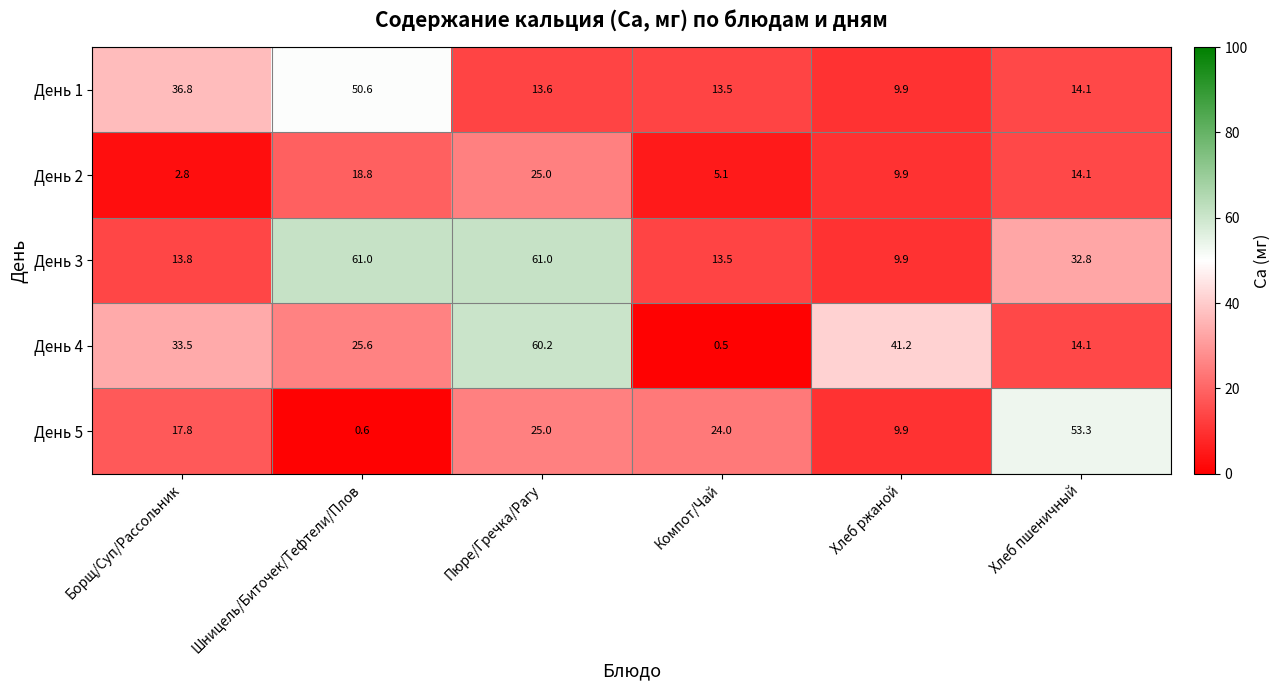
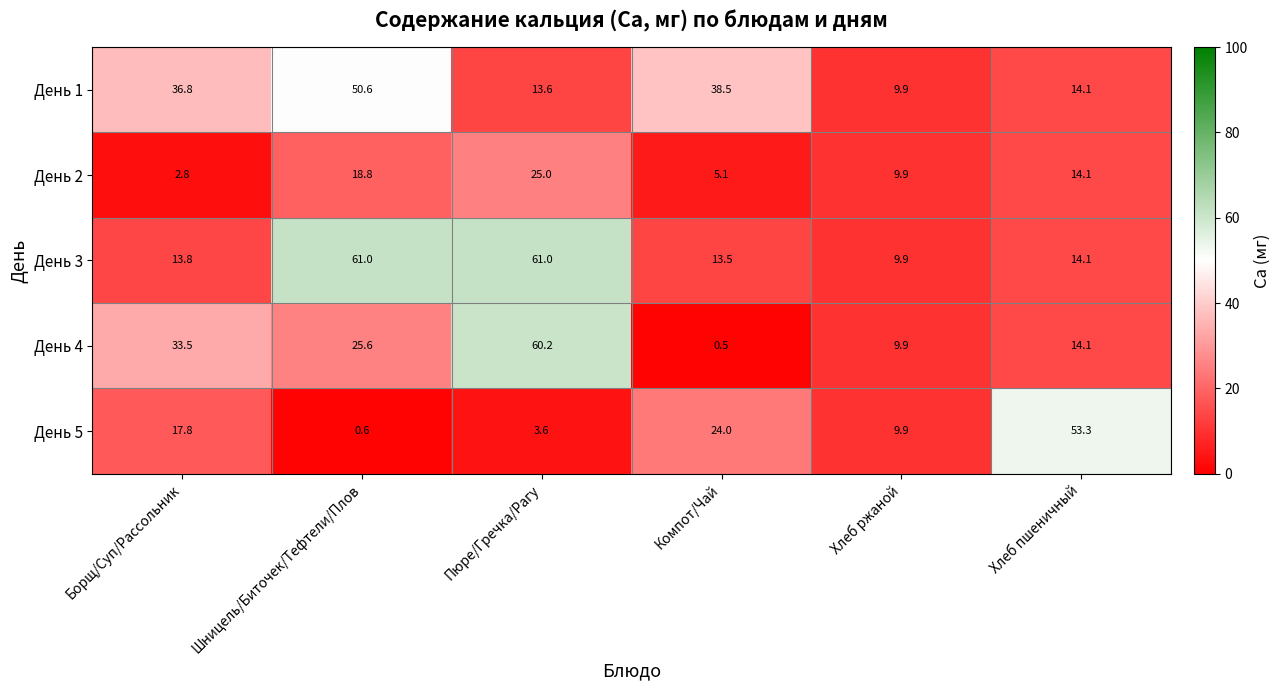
  {
    "День 1": {
      "Борщ/Суп/Рассольник": 36.8,
      "Шницель/Биточек/Тефтели/Плов": 50.6,
      "Пюре/Гречка/Рагу": 13.6,
-     "Компот/Чай": 13.5,
+     "Компот/Чай": 38.5,
      "Хлеб ржаной": 9.9,
      "Хлеб пшеничный": 14.1
    },
    "День 2": {
      "Борщ/Суп/Рассольник": 2.8,
      "Шницель/Биточек/Тефтели/Плов": 18.8,
      "Пюре/Гречка/Рагу": 25.0,
      "Компот/Чай": 5.1,
      "Хлеб ржаной": 9.9,
      "Хлеб пшеничный": 14.1
    },
    "День 3": {
      "Борщ/Суп/Рассольник": 13.8,
      "Шницель/Биточек/Тефтели/Плов": 61.0,
      "Пюре/Гречка/Рагу": 61.0,
      "Компот/Чай": 13.5,
      "Хлеб ржаной": 9.9,
-     "Хлеб пшеничный": 32.8
+     "Хлеб пшеничный": 14.1
    },
    "День 4": {
      "Борщ/Суп/Рассольник": 33.5,
      "Шницель/Биточек/Тефтели/Плов": 25.6,
      "Пюре/Гречка/Рагу": 60.2,
      "Компот/Чай": 0.5,
-     "Хлеб ржаной": 41.2,
+     "Хлеб ржаной": 9.9,
      "Хлеб пшеничный": 14.1
    },
    "День 5": {
      "Борщ/Суп/Рассольник": 17.8,
      "Шницель/Биточек/Тефтели/Плов": 0.6,
-     "Пюре/Гречка/Рагу": 25.0,
+     "Пюре/Гречка/Рагу": 3.6,
      "Компот/Чай": 24.0,
      "Хлеб ржаной": 9.9,
      "Хлеб пшеничный": 53.3
    }
  }
